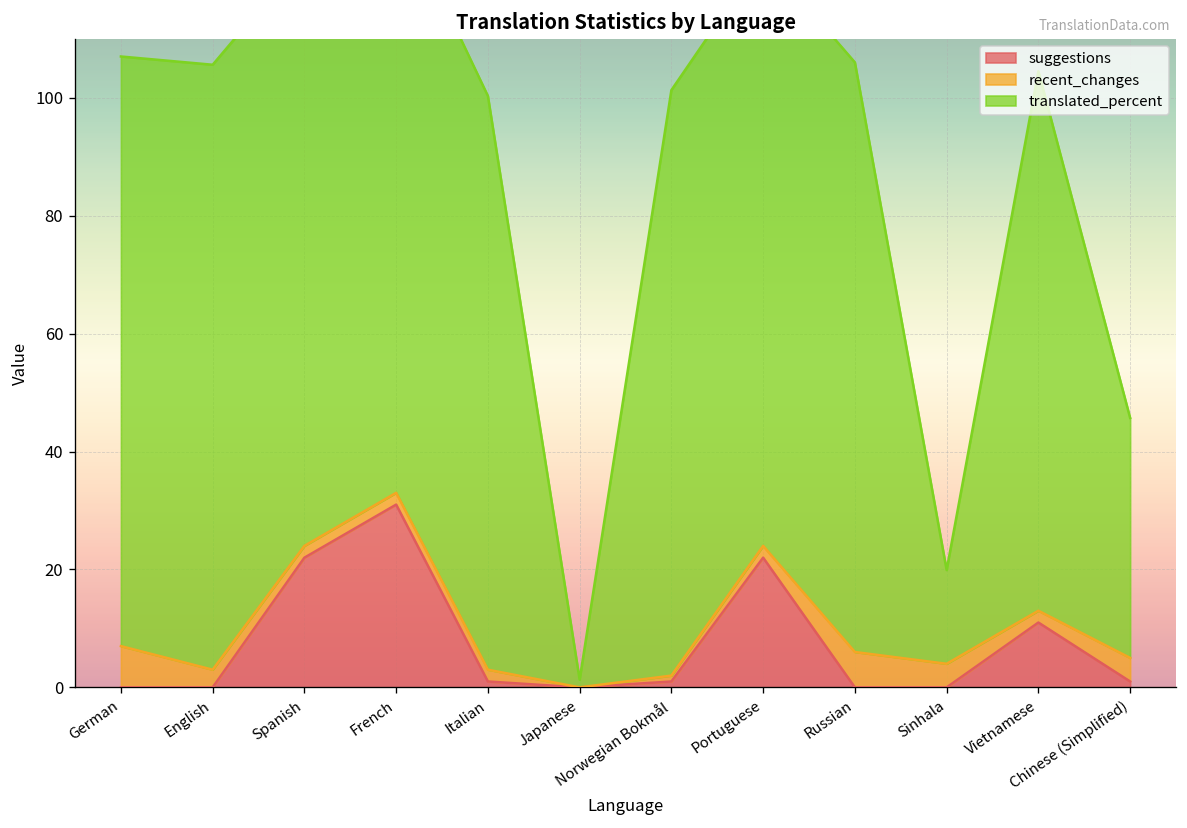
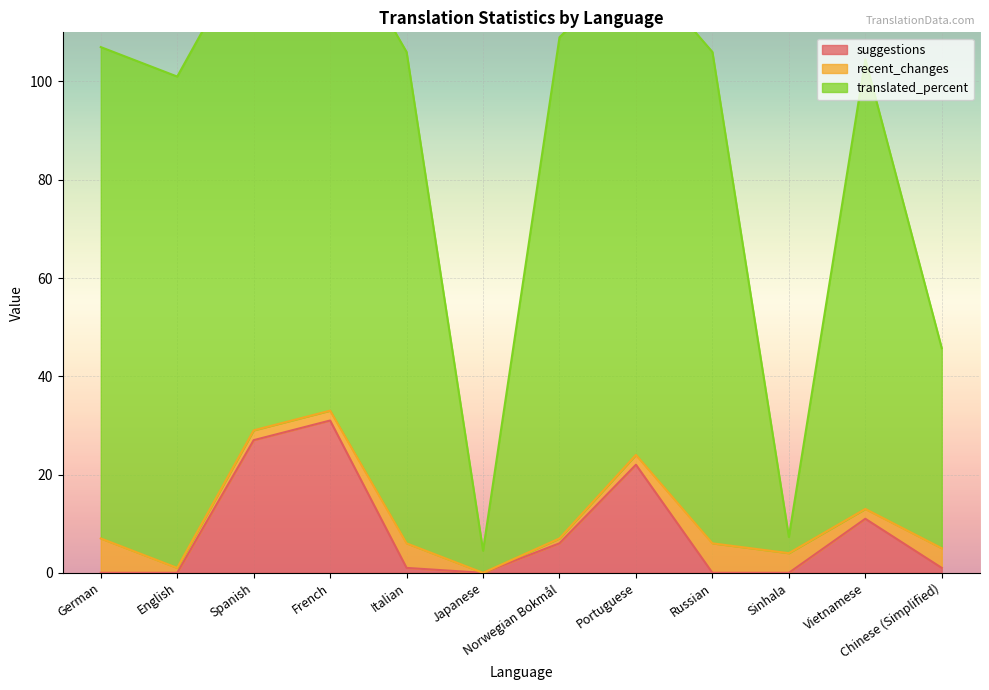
  {
    "suggestions": {
      "German": 0,
      "English": 0,
-     "Spanish": 22,
+     "Spanish": 27,
      "French": 31,
      "Italian": 1,
-     "Norwegian Bokmål": 1,
+     "Norwegian Bokmål": 6,
      "Portuguese": 22,
      "Russian": 0,
      "Sinhala": 0,
      "Vietnamese": 11,
      "Chinese (Simplified)": 1
    },
    "recent_changes": {
      "German": 7,
-     "English": 3,
+     "English": 1,
      "Spanish": 2,
      "French": 2,
-     "Italian": 2,
+     "Italian": 5,
      "Norwegian Bokmål": 1,
      "Portuguese": 2,
      "Russian": 6,
      "Sinhala": 4,
      "Vietnamese": 2,
      "Chinese (Simplified)": 4
    },
    "translated_percent": {
      "German": 100,
-     "English": 103,
-     "Italian": 97,
-     "Japanese": 1,
-     "Norwegian Bokmål": 99,
+     "English": 100,
+     "Italian": 100,
+     "Japanese": 5,
+     "Norwegian Bokmål": 102,
      "Russian": 100,
-     "Sinhala": 16,
+     "Sinhala": 3,
      "Chinese (Simplified)": 41
    }
  }
